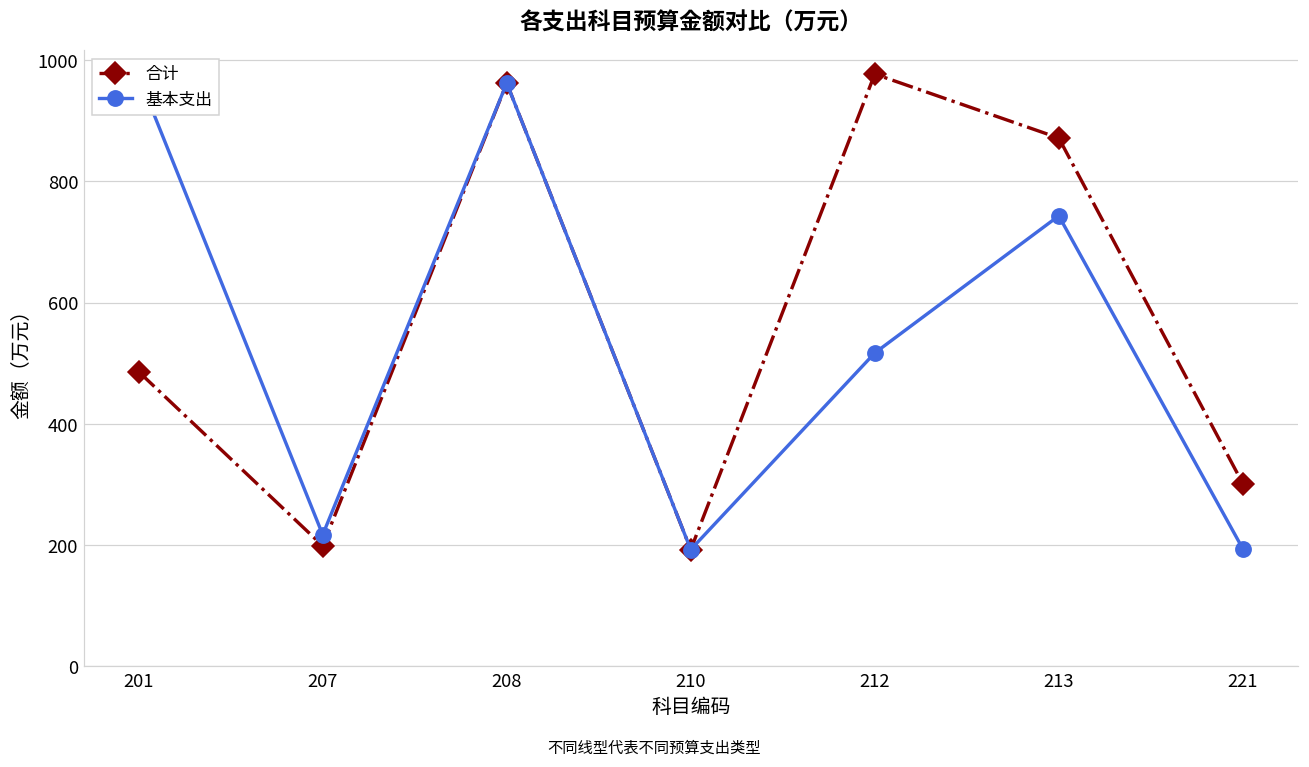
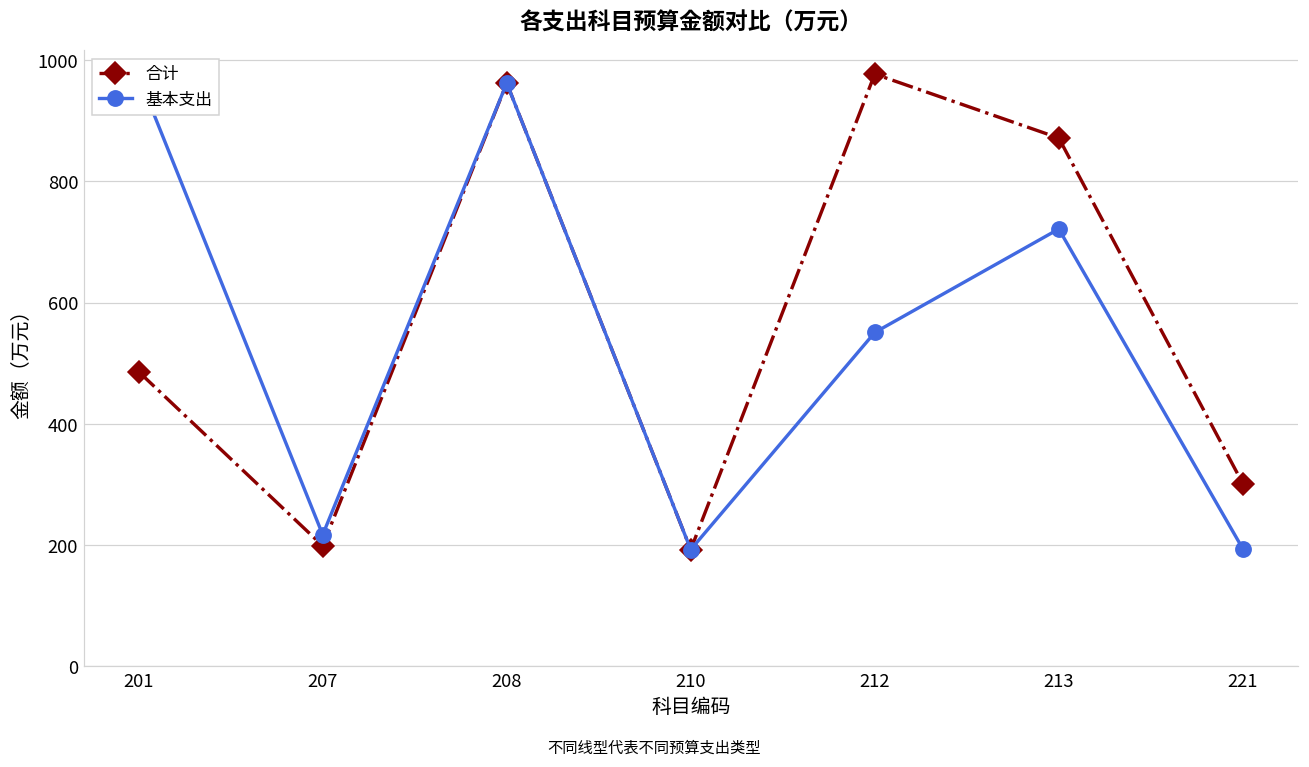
  {
    "合计": {
      "201": 490,
      "207": 200,
      "212": 980,
      "213": 870,
      "221": 300
    },
    "基本支出": {
      "207": 220,
-     "212": 520,
-     "213": 740,
+     "212": 550,
+     "213": 720,
      "221": 190
    }
  }
